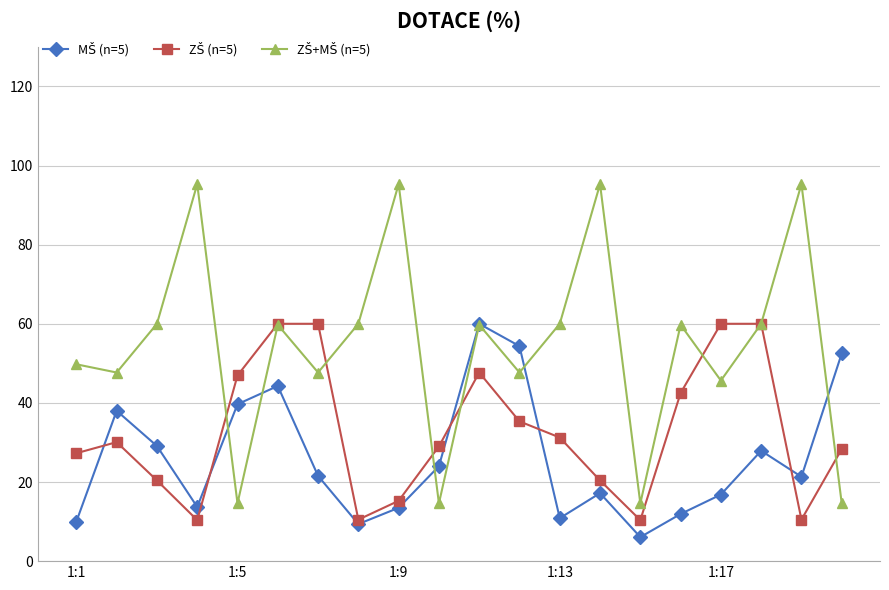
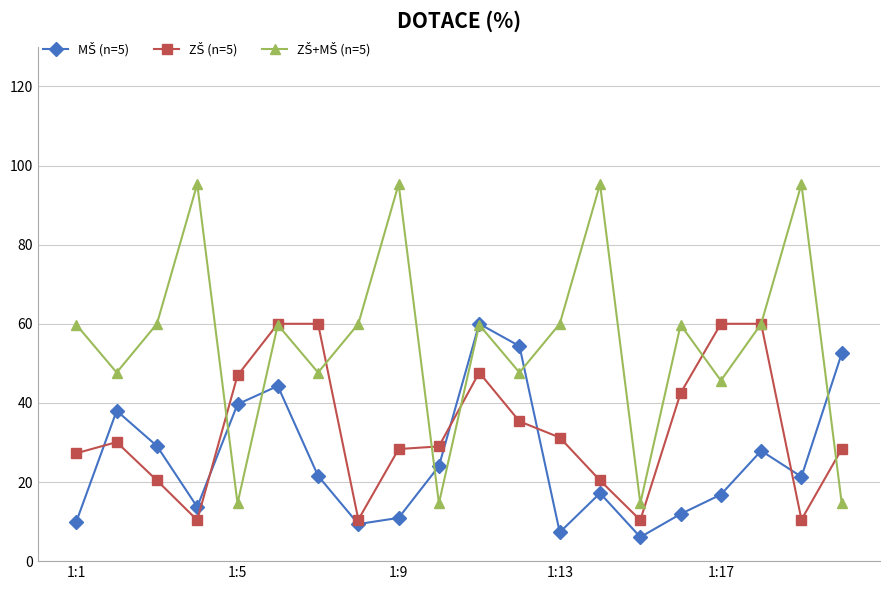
  {
    "MŠ (n=5)": {
      "1:1": 10,
      "1:5": 40,
-     "1:9": 13,
-     "1:13": 11,
+     "1:9": 11,
+     "1:13": 7,
      "1:17": 17
    },
    "ZŠ (n=5)": {
      "1:1": 27,
      "1:5": 47,
-     "1:9": 15,
+     "1:9": 28,
      "1:13": 31,
      "1:17": 60
    },
    "ZŠ+MŠ (n=5)": {
-     "1:1": 50,
+     "1:1": 60,
      "1:5": 15,
      "1:9": 95,
      "1:13": 60,
      "1:17": 46
    }
  }
